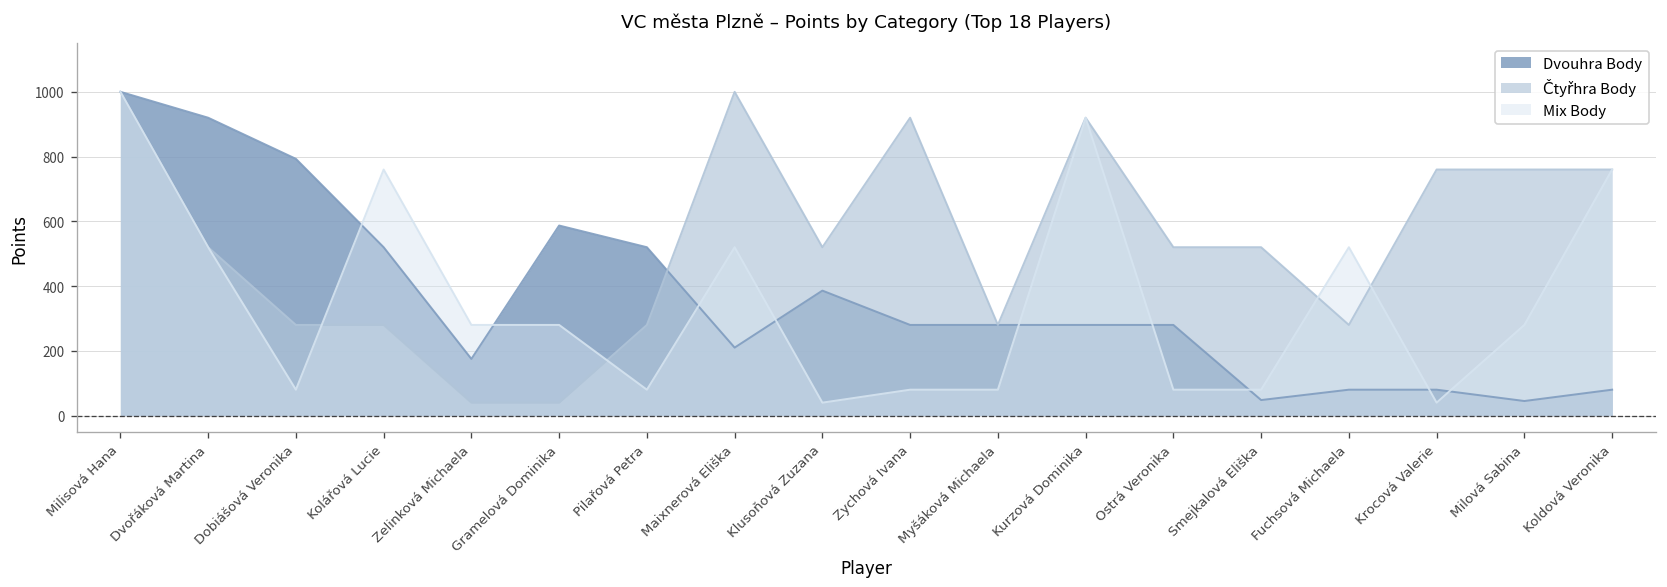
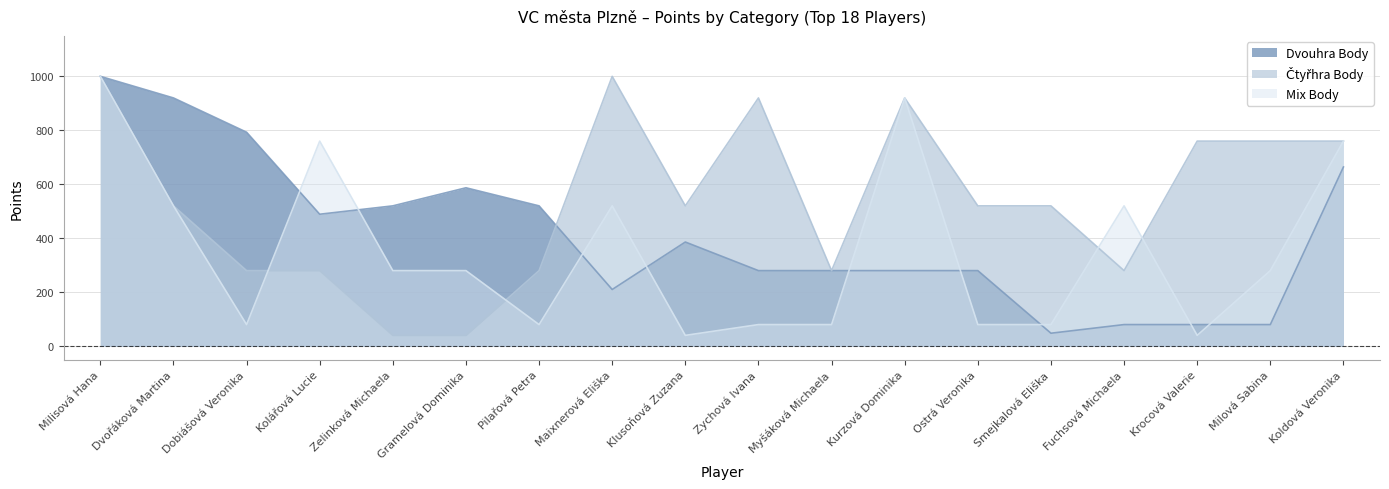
  {
    "Dvouhra Body": {
      "Dvořáková Martina": 920,
      "Dobiášová Veronika": 790,
-     "Kolářová Lucie": 520,
-     "Zelinková Michaela": 180,
+     "Kolářová Lucie": 490,
+     "Zelinková Michaela": 520,
      "Gramelová Dominika": 590,
      "Pilařová Petra": 520,
      "Maixnerová Eliška": 210,
      "Klusoňová Zuzana": 390,
      "Zychová Ivana": 280,
      "Kurzová Dominika": 280,
      "Ostrá Veronika": 280,
      "Smejkalová Eliška": 50,
      "Fuchsová Michaela": 80,
      "Krocová Valerie": 80,
-     "Milová Sabina": 50,
-     "Koldová Veronika": 80
+     "Milová Sabina": 80,
+     "Koldová Veronika": 660
    }
  }
